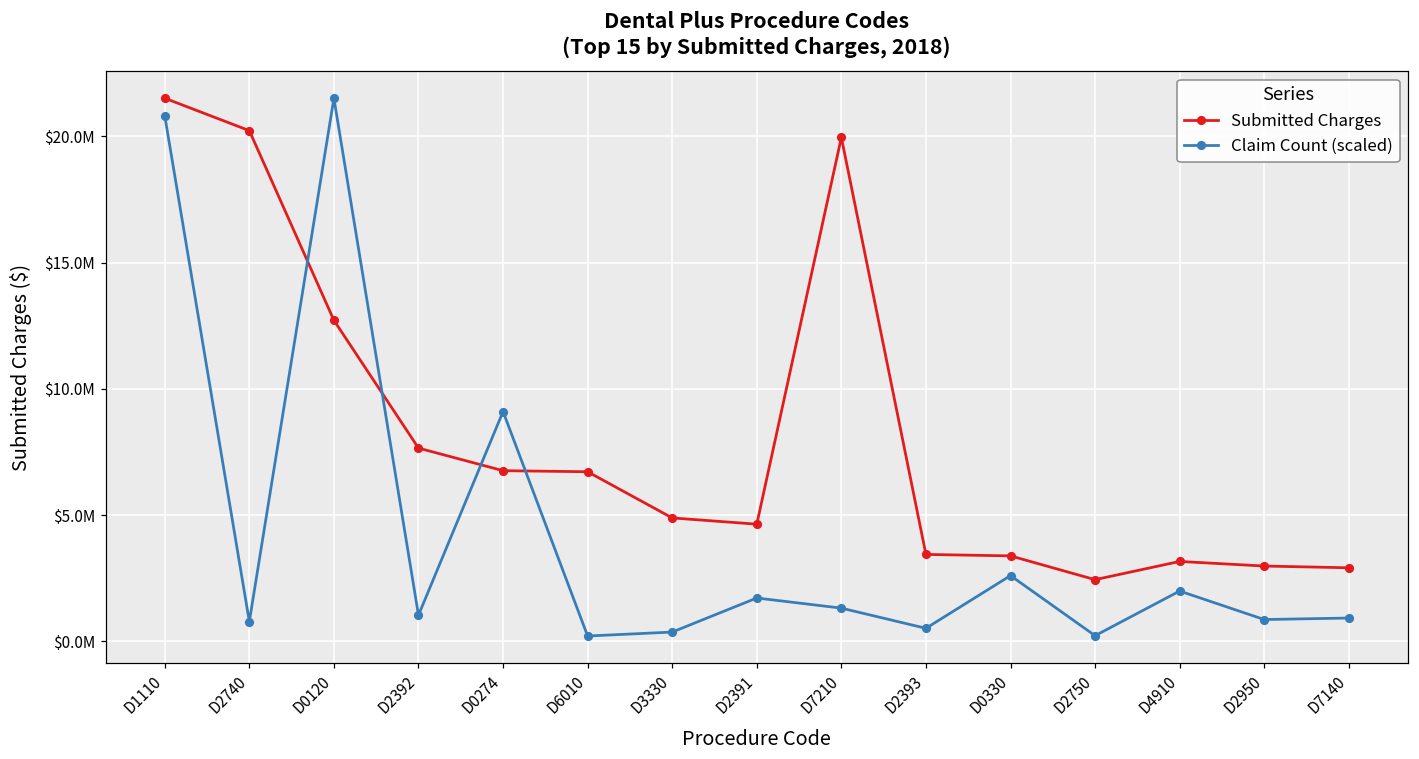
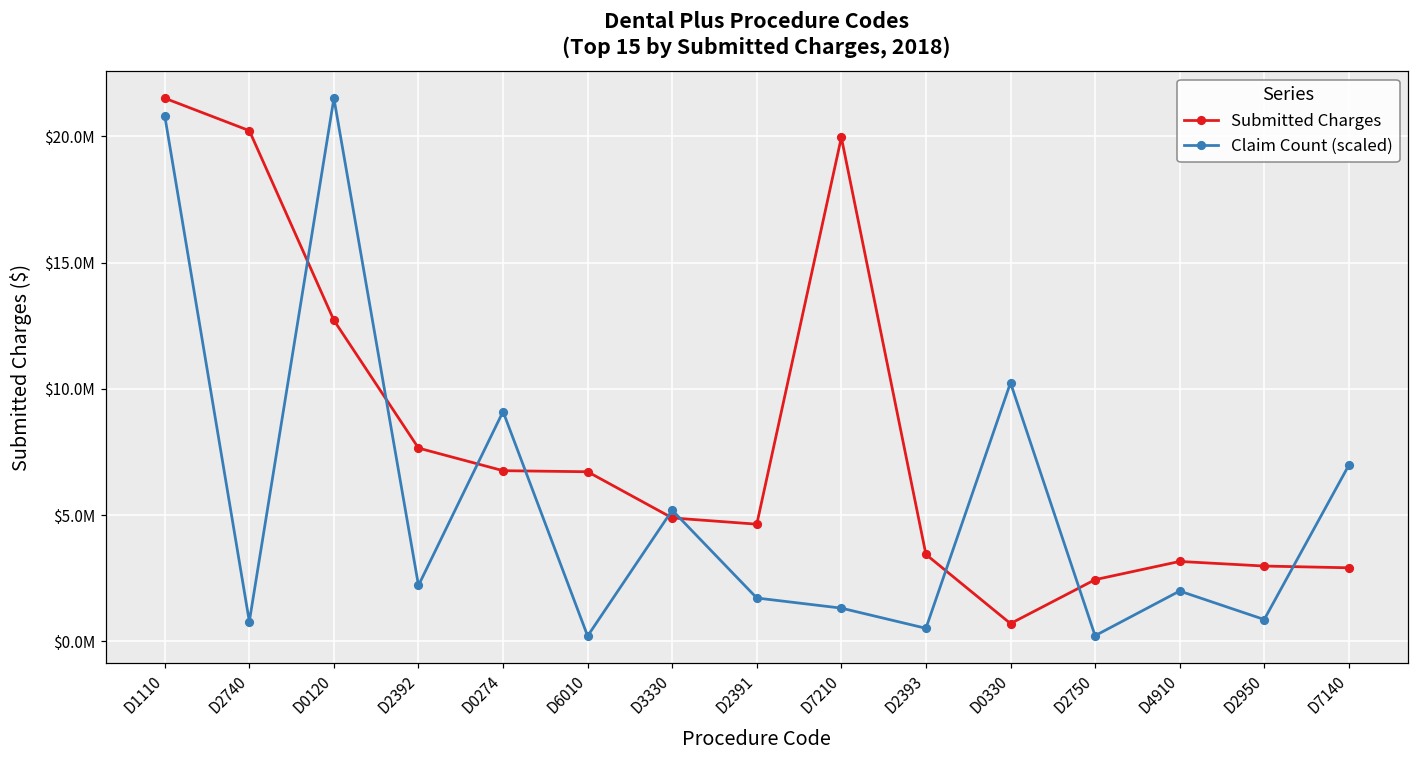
  {
    "Submitted Charges": {
      "D1110": "$21500000",
      "D2740": "$20200000",
      "D0120": "$12700000",
      "D2392": "$7700000",
      "D0274": "$6800000",
      "D6010": "$6700000",
      "D3330": "$4900000",
      "D2391": "$4600000",
      "D7210": "$20000000",
      "D2393": "$3400000",
-     "D0330": "$3400000",
+     "D0330": "$700000",
      "D2750": "$2400000",
      "D4910": "$3200000",
      "D2950": "$3000000",
      "D7140": "$2900000"
    },
    "Claim Count (scaled)": {
      "D1110": "$20800000",
      "D2740": "$800000",
      "D0120": "$21500000",
-     "D2392": "$1000000",
+     "D2392": "$2200000",
      "D0274": "$9100000",
      "D6010": "$200000",
-     "D3330": "$400000",
+     "D3330": "$5200000",
      "D2391": "$1700000",
      "D7210": "$1300000",
      "D2393": "$500000",
-     "D0330": "$2600000",
+     "D0330": "$10200000",
      "D2750": "$200000",
      "D4910": "$2000000",
      "D2950": "$900000",
-     "D7140": "$900000"
+     "D7140": "$7000000"
    }
  }
